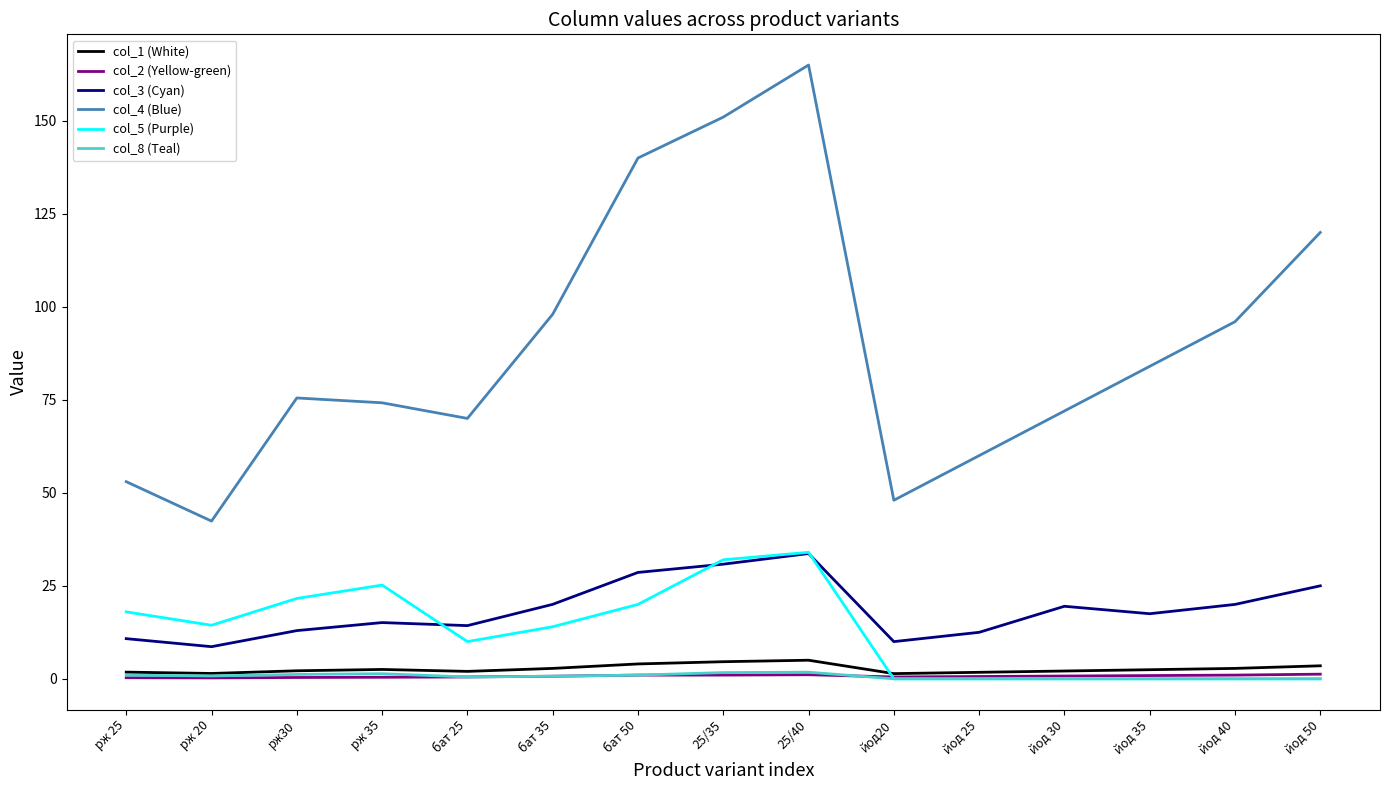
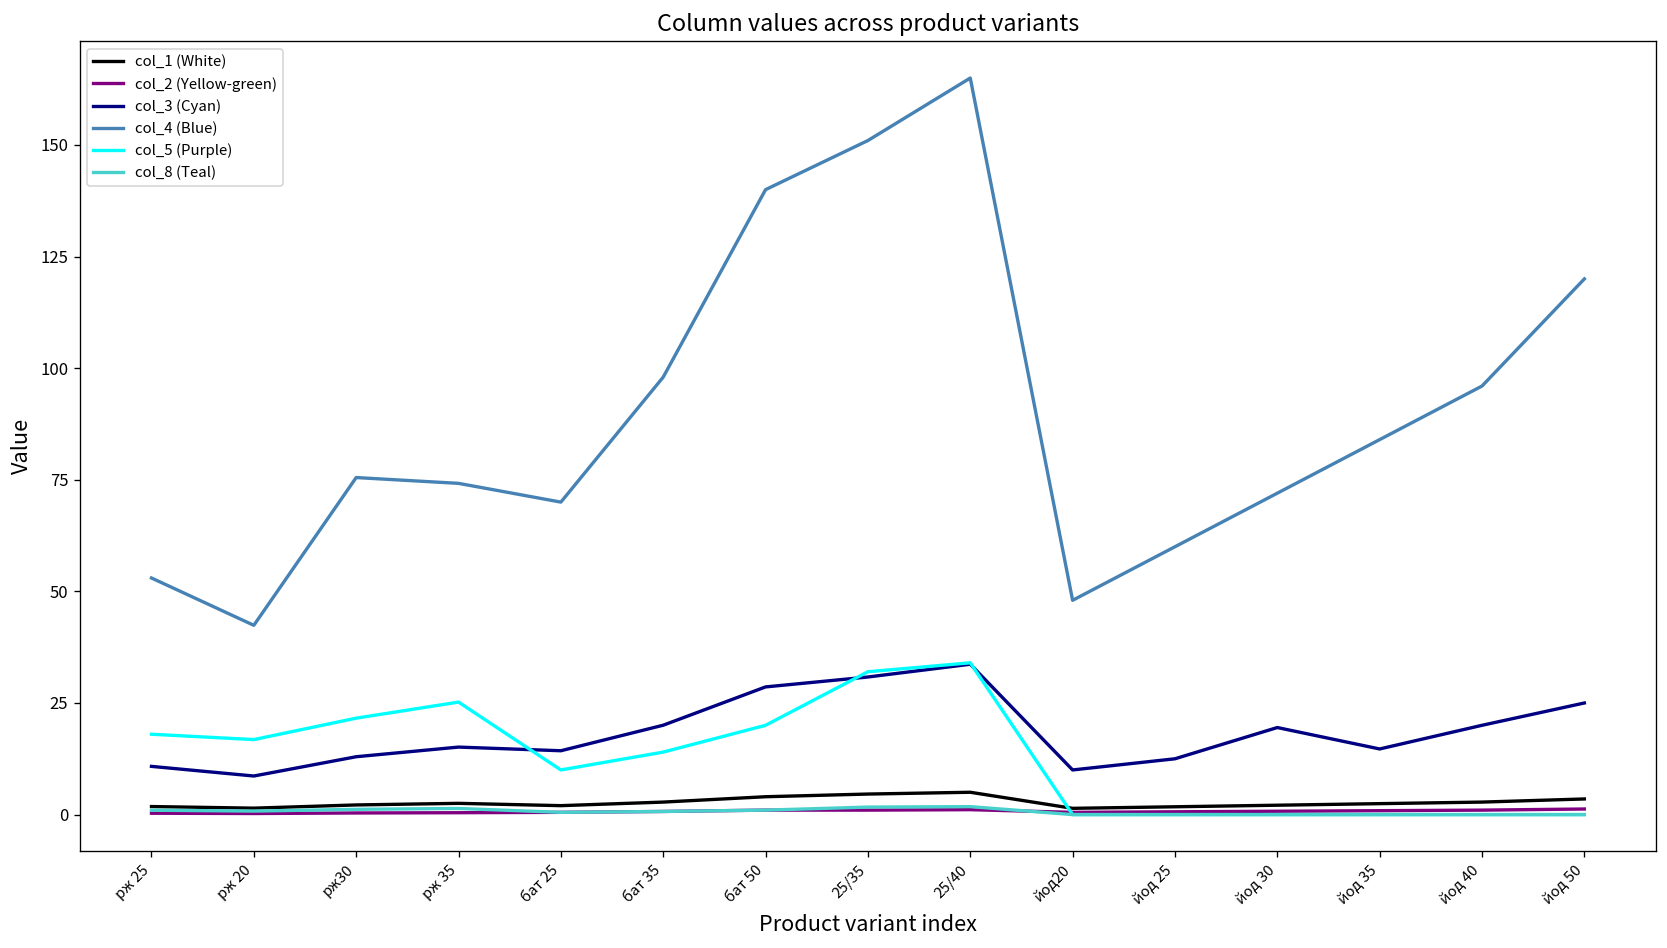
  {
    "col_1 (White)": {
      "рж 25": 2,
      "рж30": 2,
      "рж 35": 3,
      "бат 25": 2,
      "бат 35": 3,
      "бат 50": 4,
      "25/35": 5,
      "25/40": 5,
      "йод20": 1,
      "йод 25": 2,
      "йод 30": 2,
      "йод 35": 2,
      "йод 40": 3,
      "йод 50": 4
    },
    "col_2 (Yellow-green)": {
      "рж30": 0,
      "рж 35": 0,
      "йод 30": 1,
      "йод 35": 1,
      "йод 40": 1,
      "йод 50": 1
    },
    "col_3 (Cyan)": {
      "рж 25": 11,
      "рж 20": 9,
      "рж30": 13,
      "рж 35": 15,
      "бат 25": 14,
      "бат 35": 20,
      "бат 50": 29,
      "25/35": 31,
      "йод20": 10,
      "йод 25": 13,
      "йод 30": 20,
-     "йод 35": 18,
+     "йод 35": 15,
      "йод 40": 20,
      "йод 50": 25
    },
    "col_4 (Blue)": {
      "рж 25": 53,
      "рж 20": 42,
      "рж30": 76,
      "рж 35": 74,
      "бат 25": 70,
      "бат 35": 98,
      "бат 50": 140,
      "25/35": 151,
      "25/40": 165,
      "йод20": 48,
      "йод 25": 60,
      "йод 30": 72,
      "йод 35": 84,
      "йод 40": 96,
      "йод 50": 120
    },
    "col_5 (Purple)": {
      "рж 25": 18,
-     "рж 20": 14,
+     "рж 20": 17,
      "рж30": 22,
      "рж 35": 25,
      "бат 25": 10,
      "бат 35": 14,
      "бат 50": 20,
      "25/35": 32
    },
    "col_8 (Teal)": {
      "рж30": 1,
      "рж 35": 1
    }
  }
